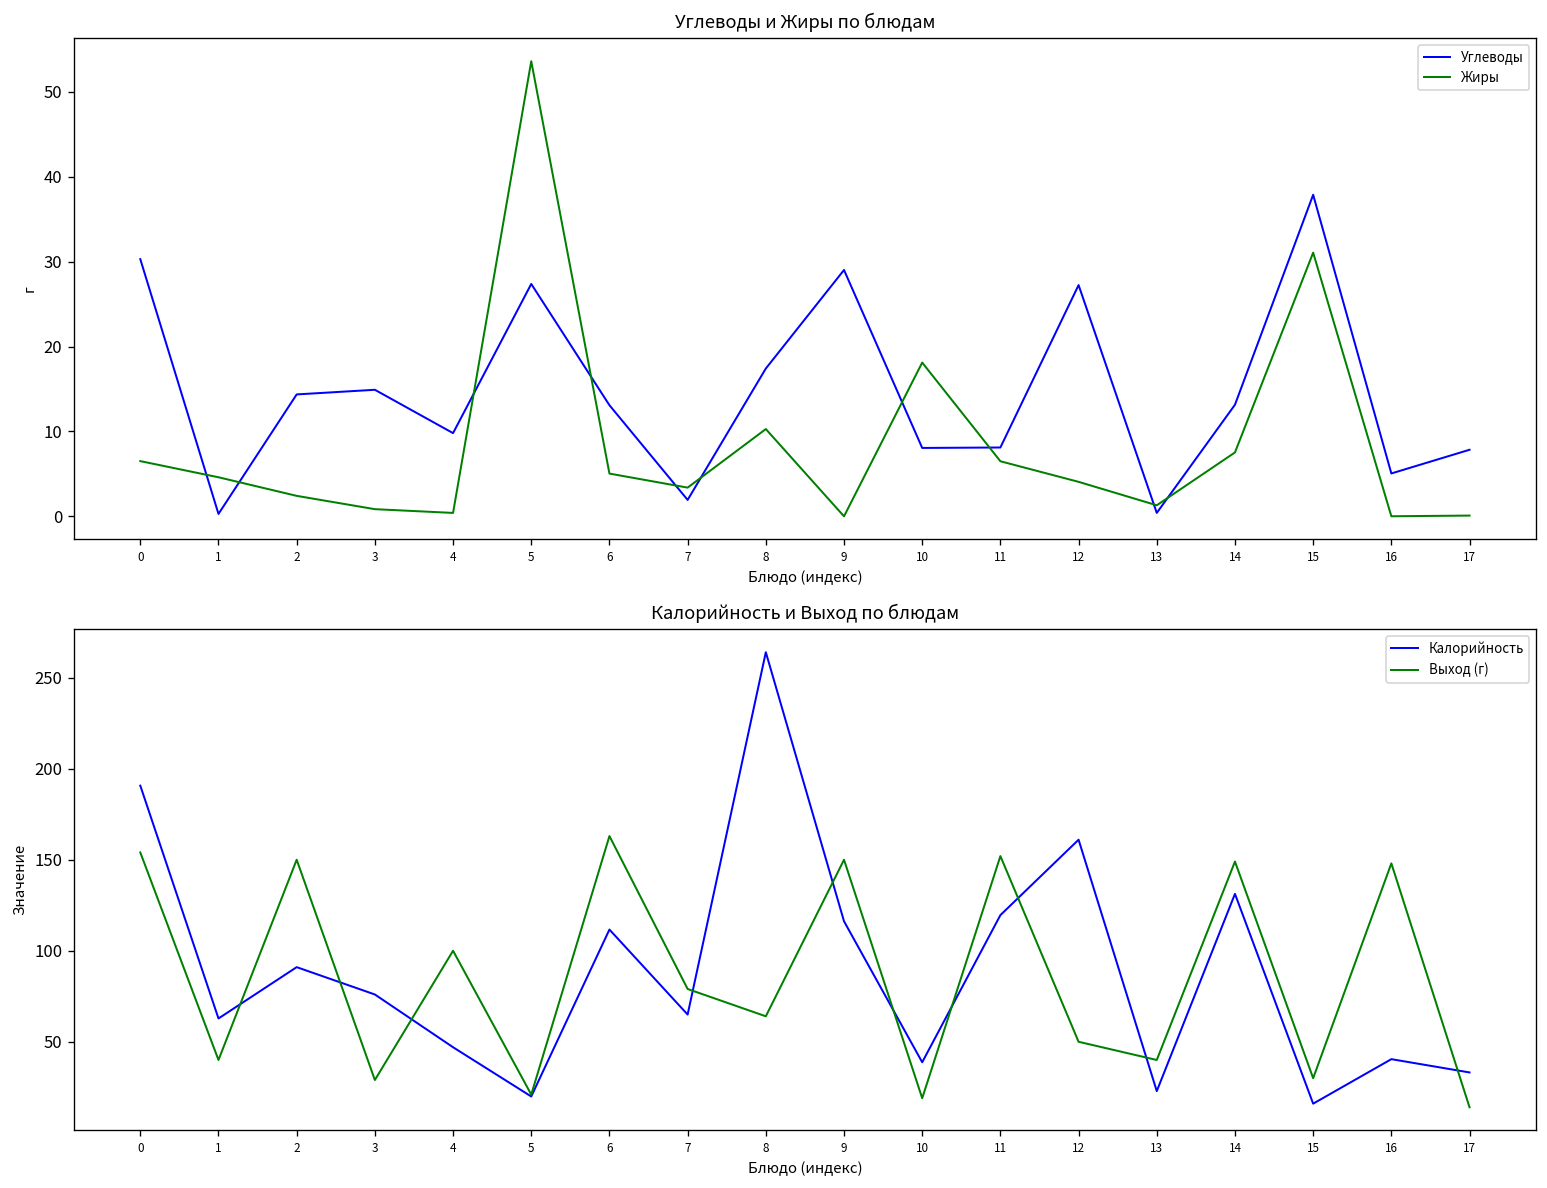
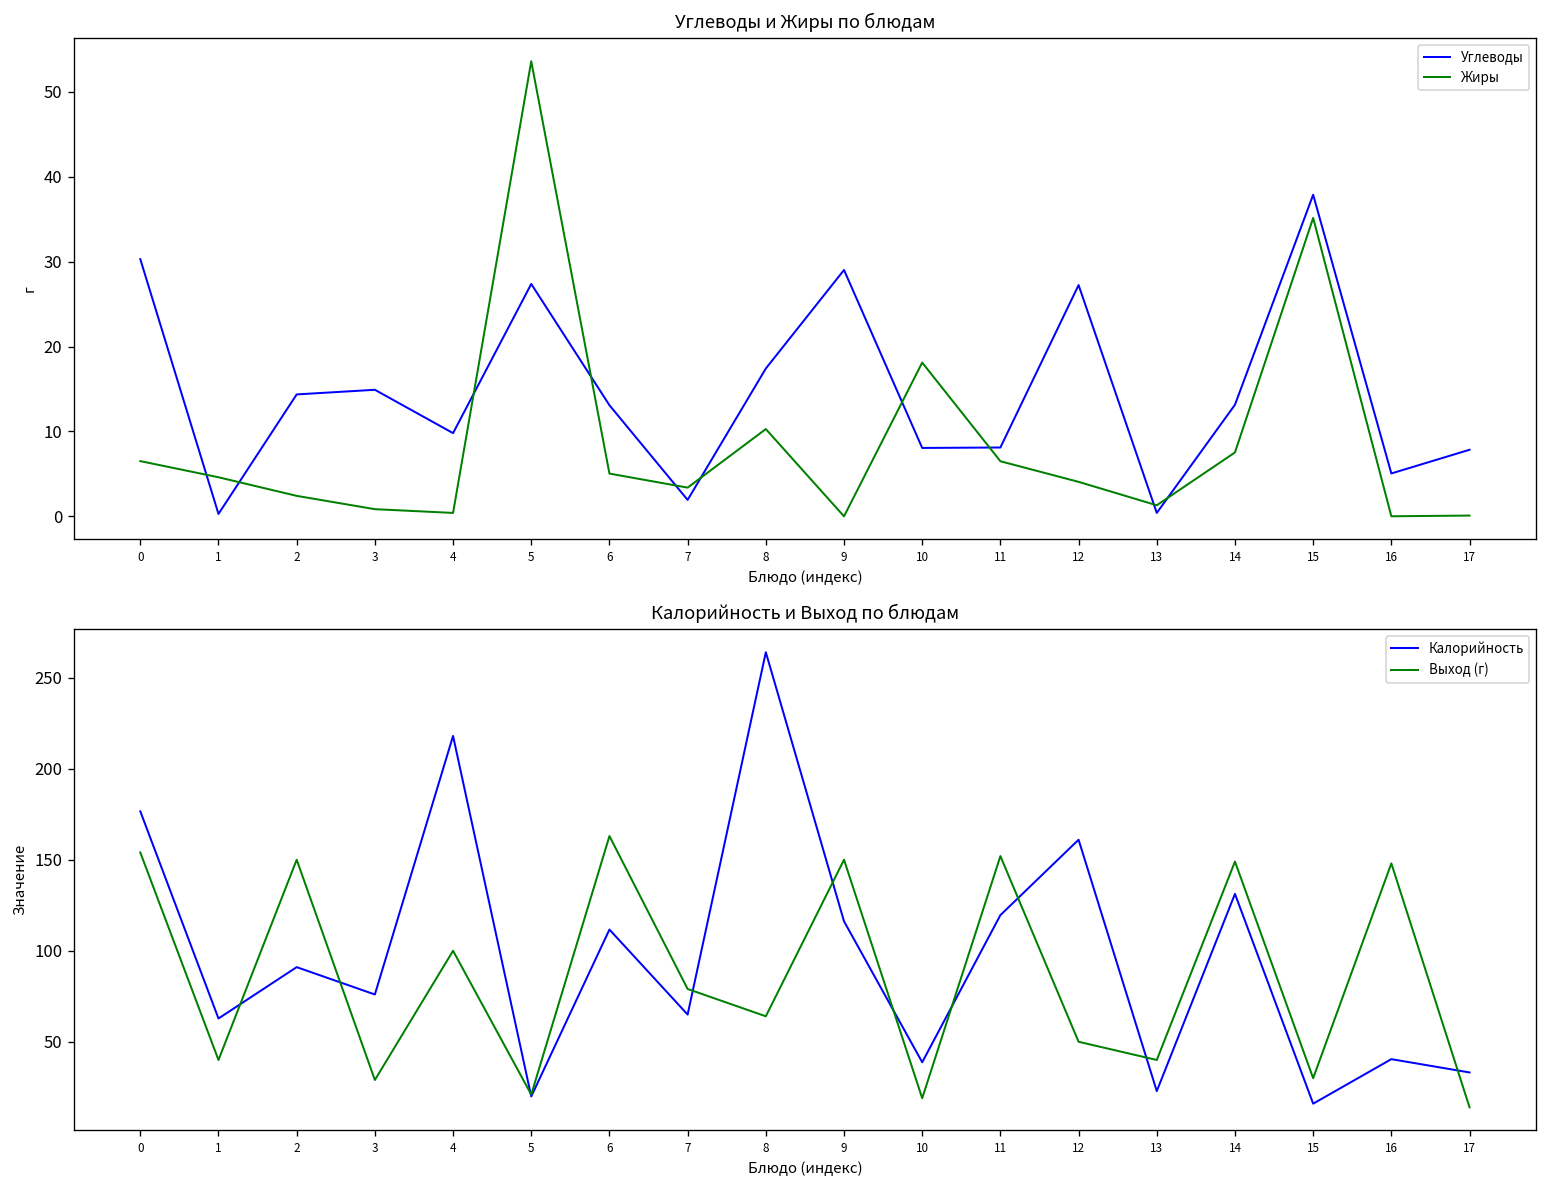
  {
    "Углеводы и Жиры по блюдам": {
      "Углеводы": {
        "0": 30,
        "1": 0,
        "2": 14,
        "3": 15,
        "4": 10,
        "5": 27,
        "6": 13,
        "7": 2,
        "8": 17,
        "9": 29,
        "10": 8,
        "11": 8,
        "12": 27,
        "13": 0,
        "14": 13,
        "15": 38,
        "16": 5,
        "17": 8
      },
      "Жиры": {
        "0": 7,
        "1": 5,
        "2": 2,
        "3": 1,
        "4": 0,
        "5": 54,
        "6": 5,
        "7": 3,
        "8": 10,
        "9": 0,
        "10": 18,
        "11": 6,
        "12": 4,
        "13": 1,
        "14": 8,
-       "15": 31,
+       "15": 35,
        "16": 0,
        "17": 0
      }
    },
    "Калорийность и Выход по блюдам": {
      "Калорийность": {
-       "0": 191,
+       "0": 177,
        "1": 63,
        "2": 91,
        "3": 76,
-       "4": 47,
+       "4": 218,
        "6": 112,
        "7": 65,
        "8": 264,
        "9": 116,
        "10": 39,
        "11": 120,
        "12": 161,
        "13": 23,
        "14": 131,
        "15": 16,
        "16": 40,
        "17": 33
      },
      "Выход (г)": {
        "0": 154,
        "1": 40,
        "2": 150,
        "3": 29,
        "4": 100,
        "6": 163,
        "7": 79,
        "8": 64,
        "9": 150,
        "10": 19,
        "11": 152,
        "12": 50,
        "13": 40,
        "14": 149,
        "15": 30,
        "16": 148,
        "17": 14
      }
    }
  }
